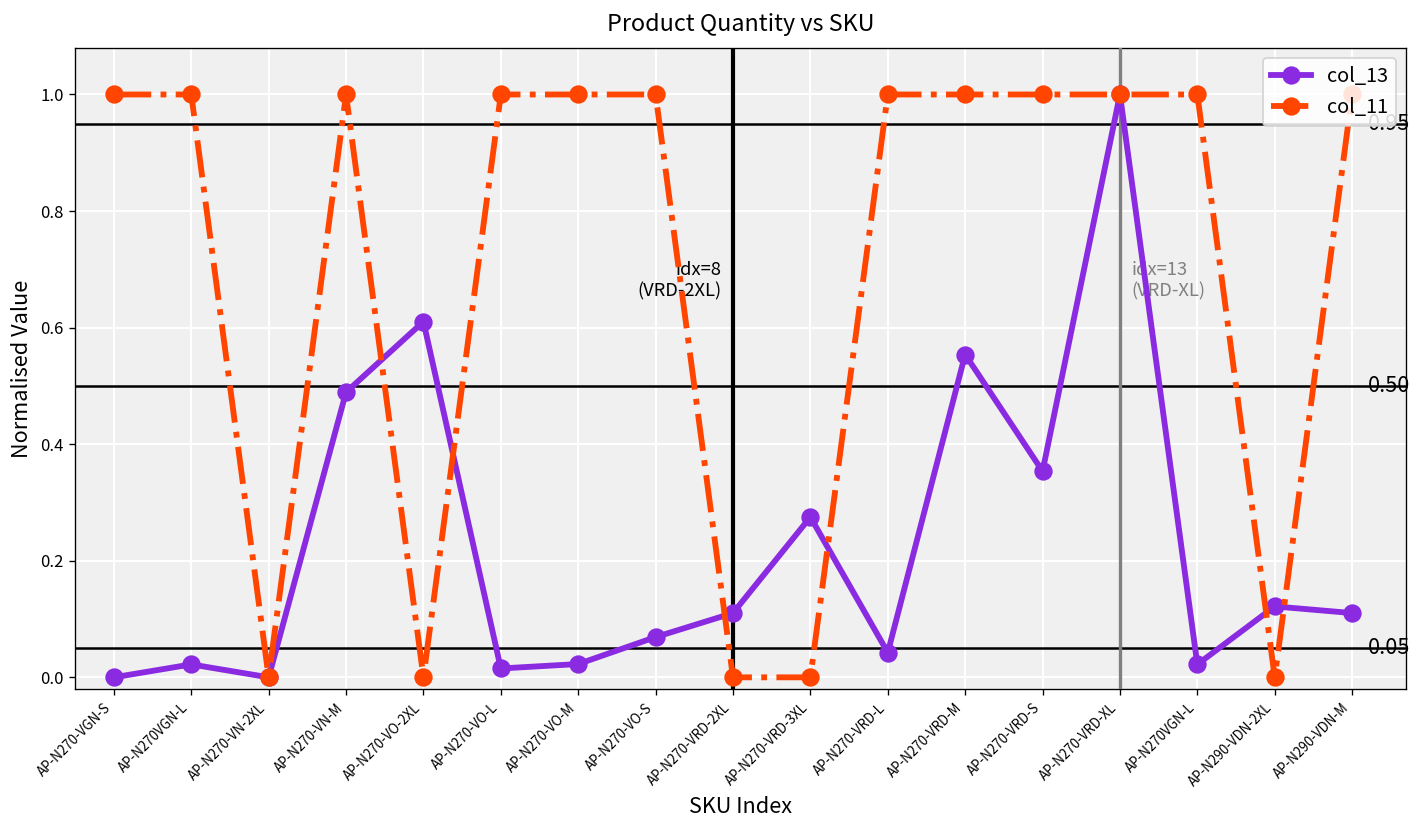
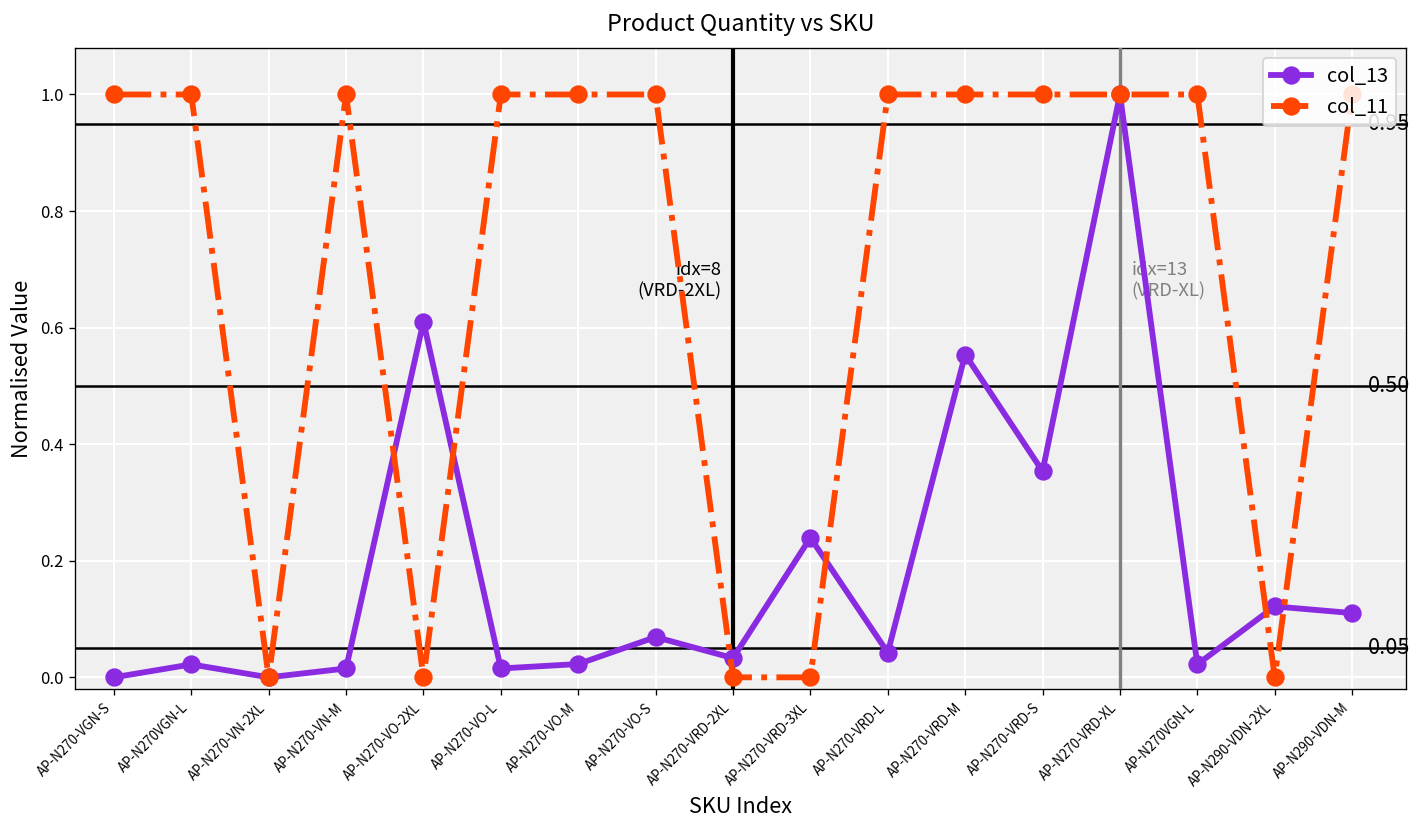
  {
    "col_13": {
      "AP-N270-VGN-S": 0.00,
-     "AP-N270-VN-M": 0.49,
+     "AP-N270-VN-M": 0.02,
      "AP-N270-VO-2XL": 0.61,
      "AP-N270-VO-L": 0.02,
      "AP-N270-VO-M": 0.02,
      "AP-N270-VO-S": 0.07,
-     "AP-N270-VRD-2XL": 0.11,
-     "AP-N270-VRD-3XL": 0.28,
+     "AP-N270-VRD-2XL": 0.03,
+     "AP-N270-VRD-3XL": 0.24,
      "AP-N270-VRD-L": 0.04,
      "AP-N270-VRD-M": 0.55,
      "AP-N270-VRD-S": 0.35,
      "AP-N290-VDN-2XL": 0.12
    },
    "col_11": {
      "AP-N270-VGN-S": 1.00,
      "AP-N270-VN-M": 1.00,
      "AP-N270-VO-2XL": 0.00,
      "AP-N270-VO-L": 1.00,
      "AP-N270-VO-M": 1.00,
      "AP-N270-VO-S": 1.00,
      "AP-N270-VRD-2XL": 0.00,
      "AP-N270-VRD-3XL": 0.00,
      "AP-N270-VRD-L": 1.00,
      "AP-N270-VRD-M": 1.00,
      "AP-N270-VRD-S": 1.00,
      "AP-N290-VDN-2XL": 0.00
    }
  }
